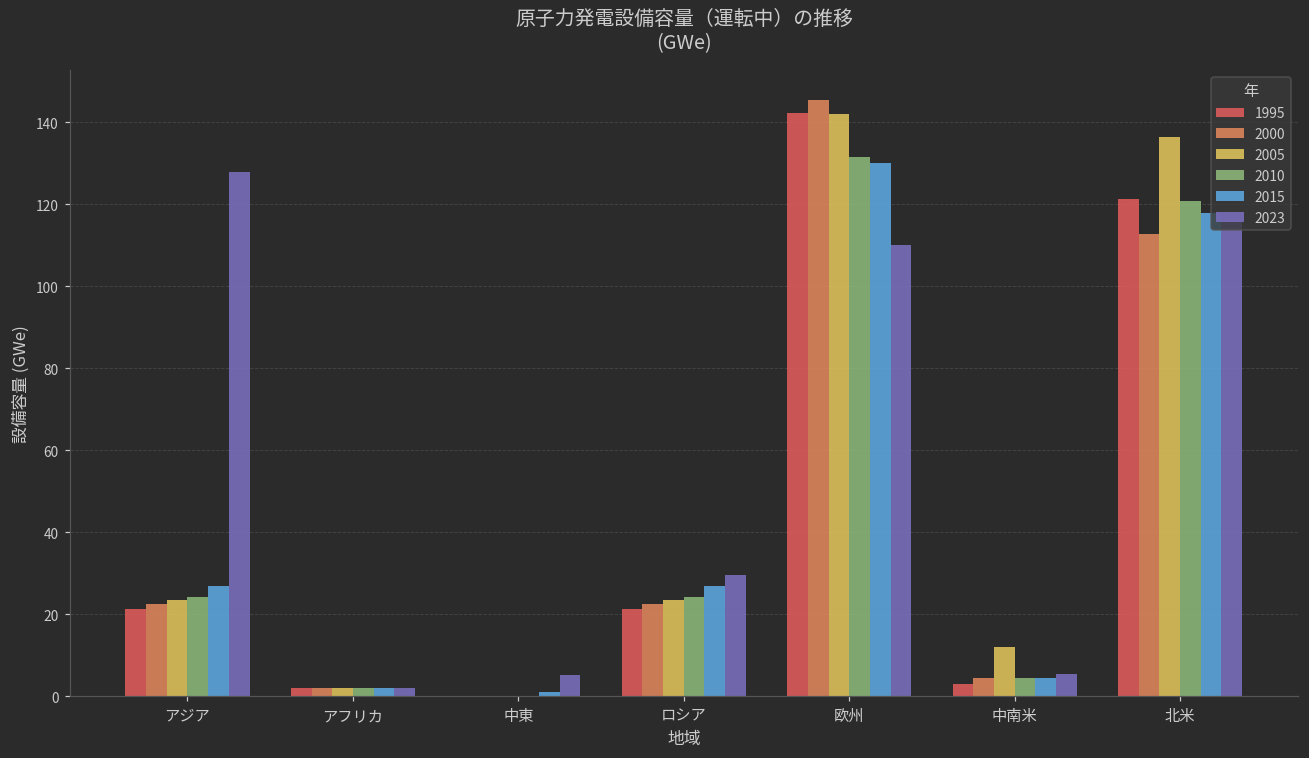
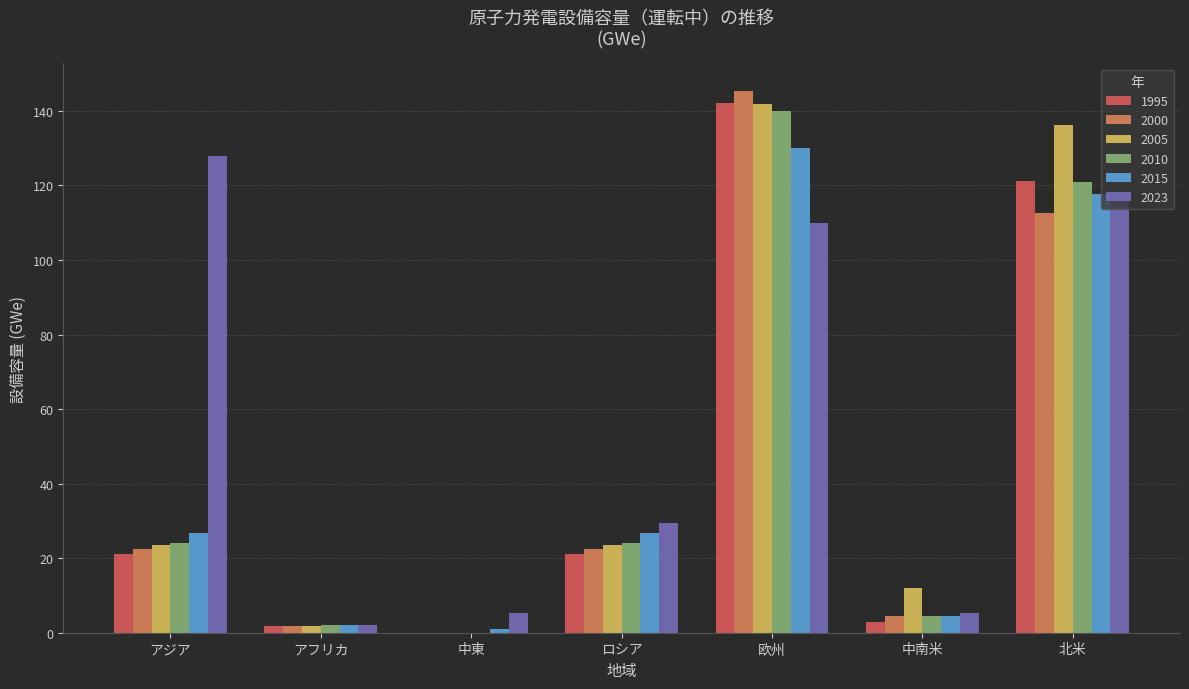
  {
    "2005": {
      "アジア": 24,
      "アフリカ": 2,
      "中東": 0,
      "ロシア": 24,
      "欧州": 142,
      "中南米": 12,
      "北米": 136
    },
    "2010": {
      "アジア": 24,
      "アフリカ": 2,
      "中東": 0,
      "ロシア": 24,
-     "欧州": 131,
+     "欧州": 140,
      "中南米": 4,
      "北米": 121
    },
    "2015": {
      "アジア": 27,
      "アフリカ": 2,
      "中東": 1,
      "ロシア": 27,
      "欧州": 130,
      "中南米": 4
    },
    "2023": {
      "アジア": 128,
      "アフリカ": 2,
      "中東": 5,
      "ロシア": 29,
      "欧州": 110,
      "中南米": 5
    }
  }
